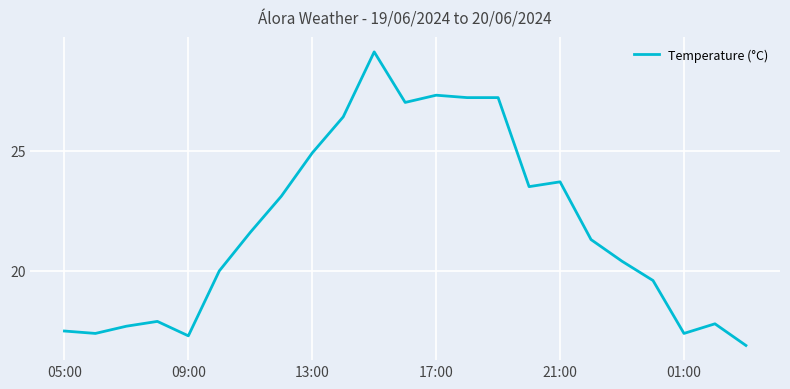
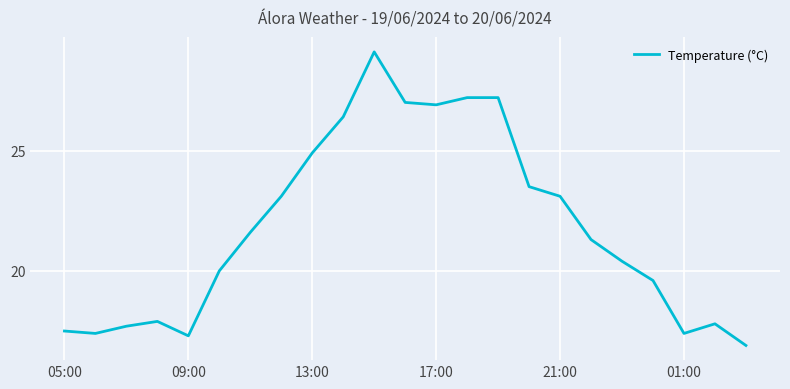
  {
    "05:00": 17.5,
    "09:00": 17.3,
    "13:00": 24.9,
-   "17:00": 27.3,
-   "21:00": 23.7,
+   "17:00": 26.9,
+   "21:00": 23.1,
    "01:00": 17.4
  }
